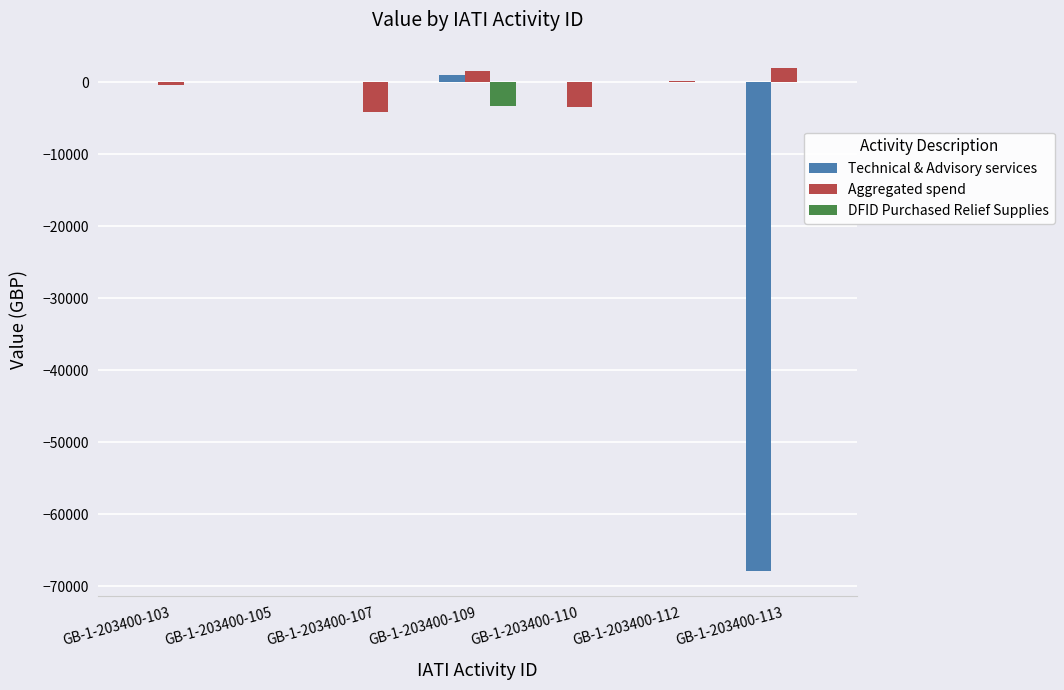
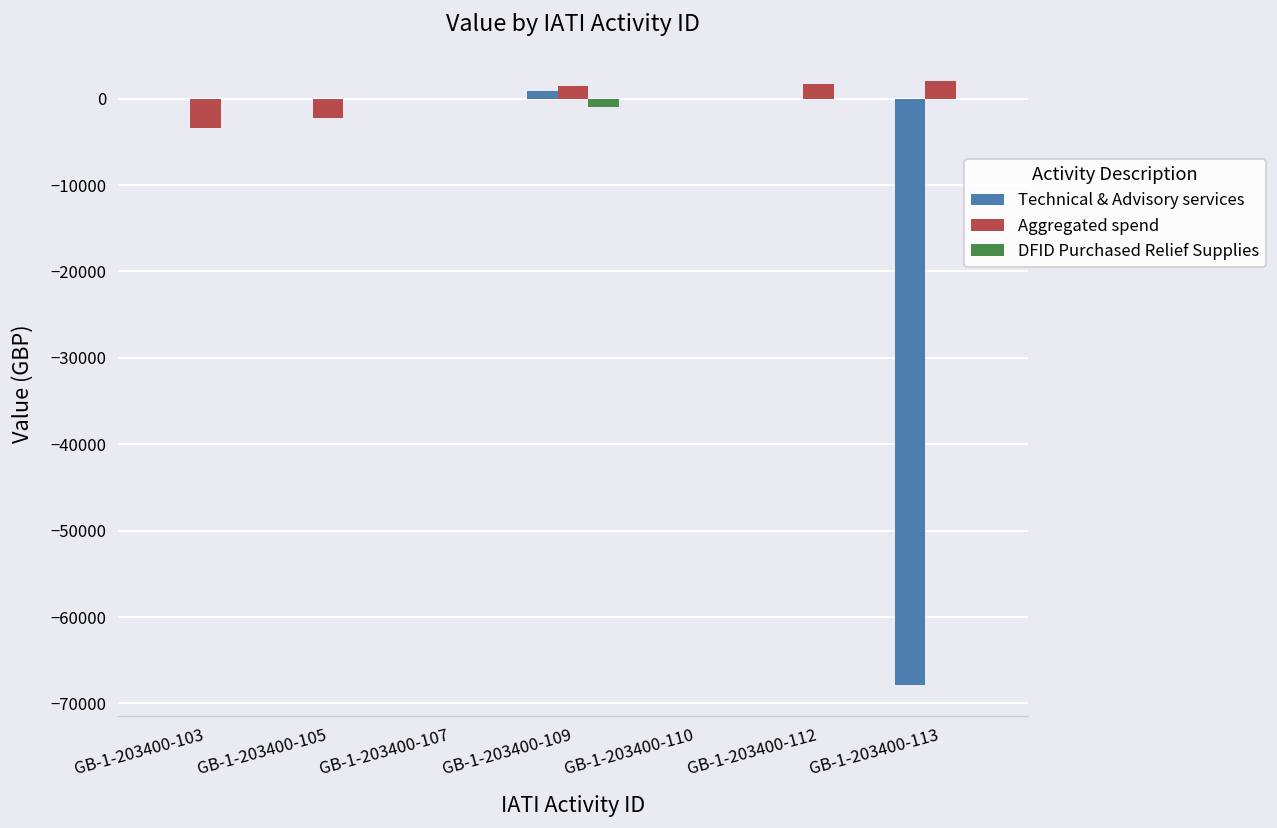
  {
    "Technical & Advisory services": {
      "GB-1-203400-103": 0,
      "GB-1-203400-105": 0,
      "GB-1-203400-107": 0,
      "GB-1-203400-109": 1000,
      "GB-1-203400-110": 0,
      "GB-1-203400-112": 0,
      "GB-1-203400-113": -68000
    },
    "Aggregated spend": {
-     "GB-1-203400-103": 0,
-     "GB-1-203400-105": 0,
-     "GB-1-203400-107": -4000,
+     "GB-1-203400-103": -3000,
+     "GB-1-203400-105": -2000,
+     "GB-1-203400-107": 0,
      "GB-1-203400-109": 1000,
-     "GB-1-203400-110": -4000,
-     "GB-1-203400-112": 0,
+     "GB-1-203400-110": 0,
+     "GB-1-203400-112": 2000,
      "GB-1-203400-113": 2000
    },
    "DFID Purchased Relief Supplies": {
      "GB-1-203400-103": 0,
      "GB-1-203400-105": 0,
      "GB-1-203400-107": 0,
-     "GB-1-203400-109": -3000,
+     "GB-1-203400-109": -1000,
      "GB-1-203400-110": 0,
      "GB-1-203400-112": 0,
      "GB-1-203400-113": 0
    }
  }
